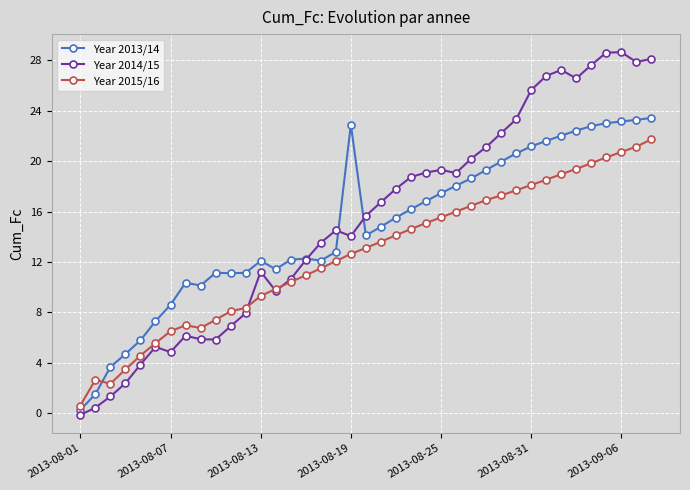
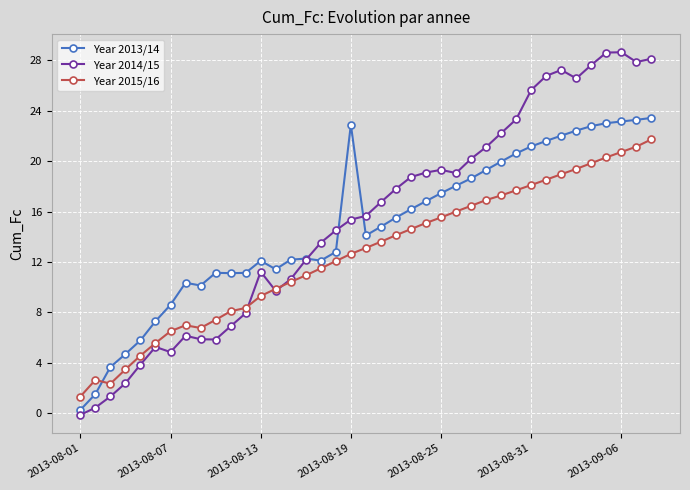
  {
    "Year 2013/14": {
      "2013-08-01": 0.3,
      "2013-08-07": 8.6,
      "2013-08-13": 12.1,
      "2013-08-19": 22.9,
      "2013-08-25": 17.5,
      "2013-08-31": 21.2,
      "2013-09-06": 23.1
    },
    "Year 2014/15": {
      "2013-08-01": -0.1,
      "2013-08-07": 4.9,
      "2013-08-13": 11.2,
-     "2013-08-19": 14.1,
+     "2013-08-19": 15.4,
      "2013-08-25": 19.3,
      "2013-08-31": 25.6,
      "2013-09-06": 28.6
    },
    "Year 2015/16": {
-     "2013-08-01": 0.6,
+     "2013-08-01": 1.3,
      "2013-08-07": 6.5,
      "2013-08-13": 9.3,
      "2013-08-19": 12.6,
      "2013-08-25": 15.5,
      "2013-08-31": 18.1,
      "2013-09-06": 20.7
    }
  }
